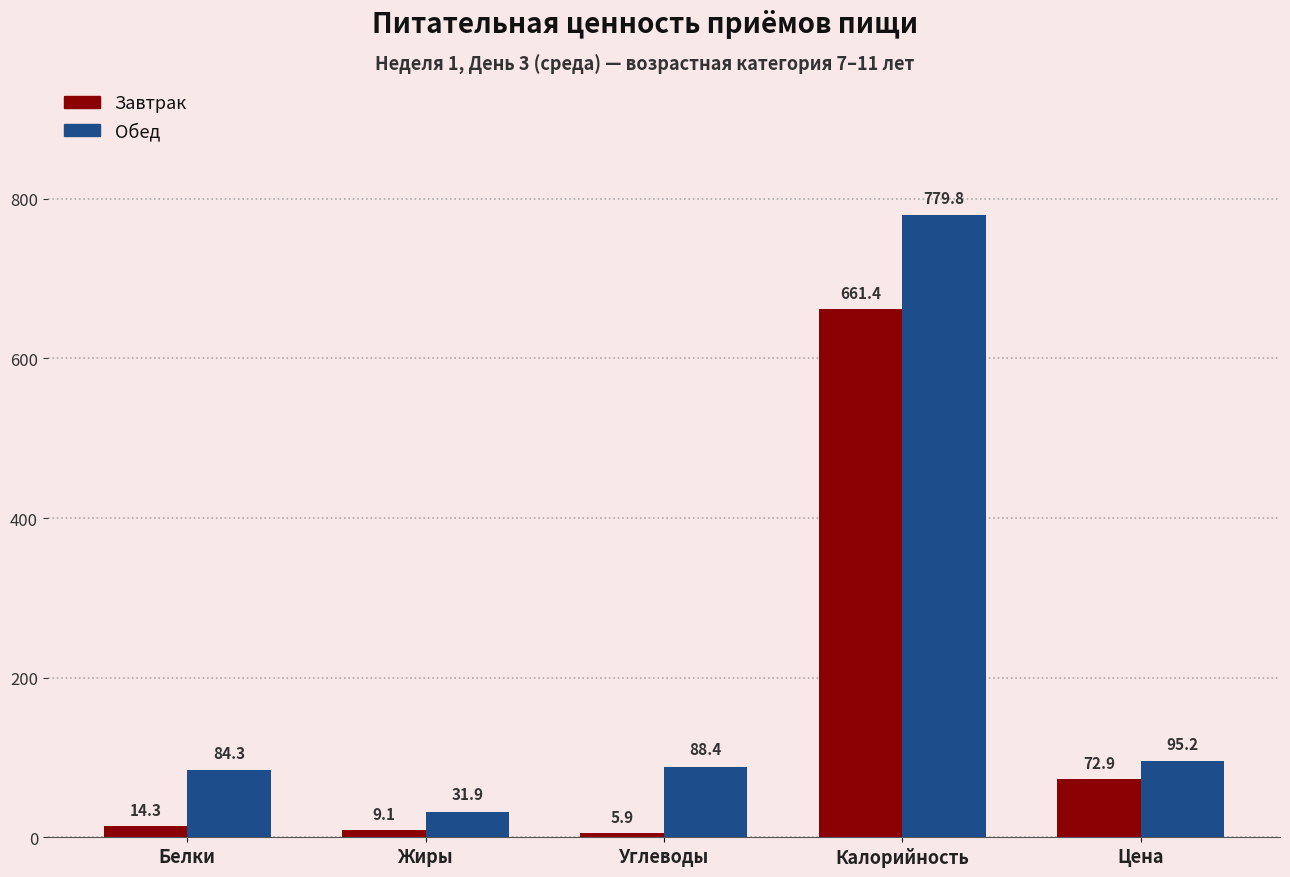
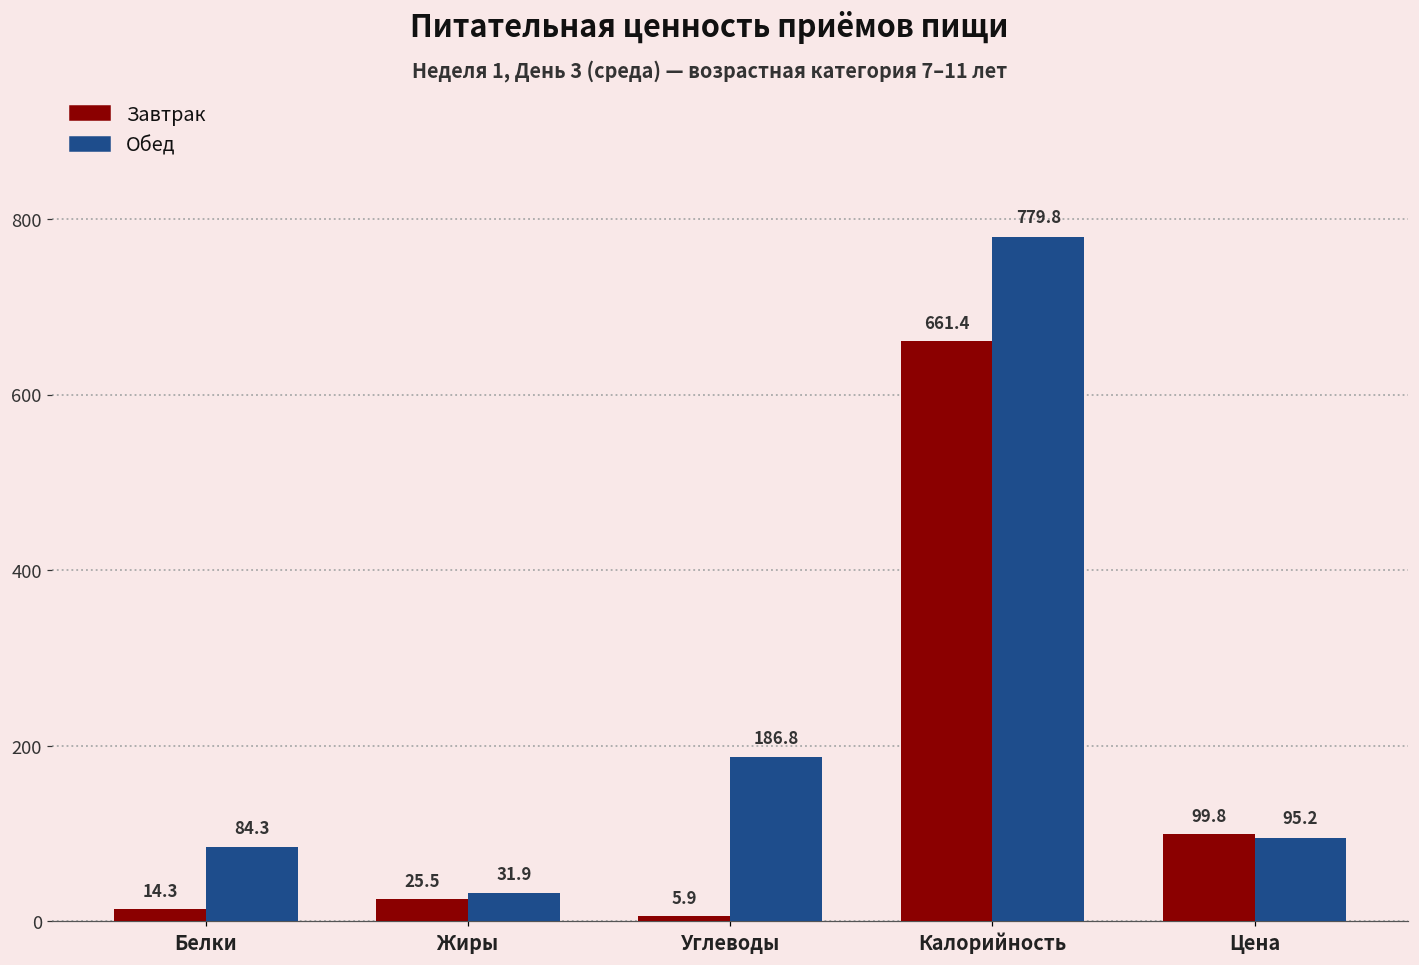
  {
    "Завтрак": {
      "Белки": 14.3,
-     "Жиры": 9.1,
+     "Жиры": 25.5,
      "Углеводы": 5.9,
      "Калорийность": 661.4,
-     "Цена": 72.9
+     "Цена": 99.8
    },
    "Обед": {
      "Белки": 84.3,
      "Жиры": 31.9,
-     "Углеводы": 88.4,
+     "Углеводы": 186.8,
      "Калорийность": 779.8,
      "Цена": 95.2
    }
  }
